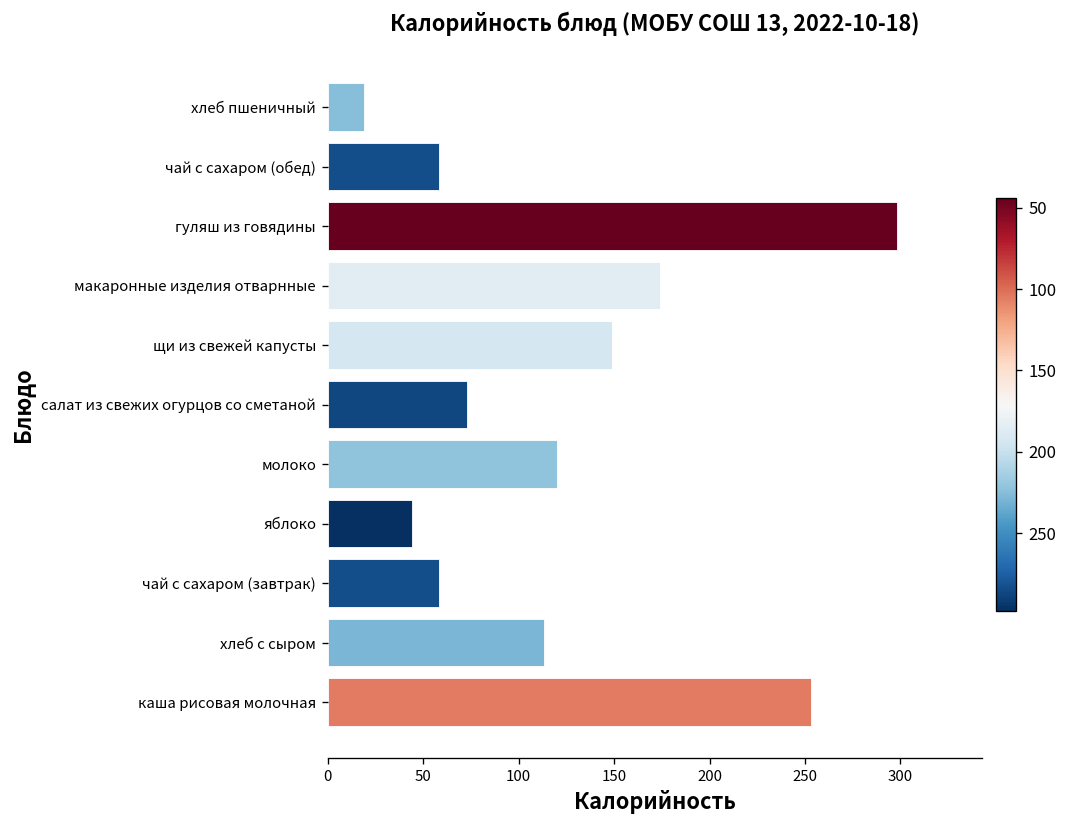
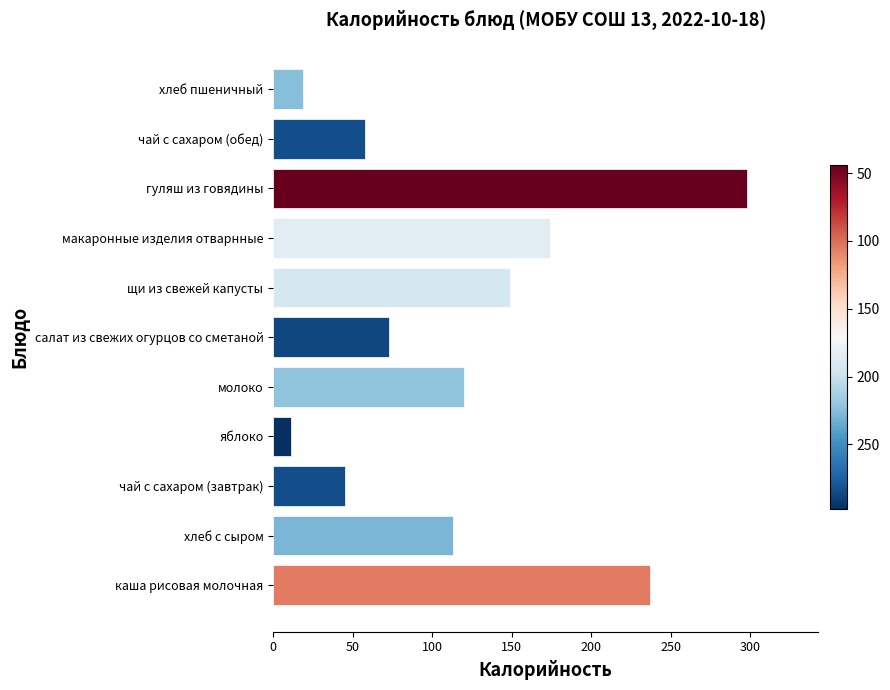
  {
    "хлеб пшеничный": 19,
    "чай с сахаром (обед)": 58,
    "гуляш из говядины": 298,
    "макаронные изделия отварнные": 174,
    "щи из свежей капусты": 149,
    "салат из свежих огурцов со сметаной": 73,
    "молоко": 120,
-   "яблоко": 44,
-   "чай с сахаром (завтрак)": 58,
+   "яблоко": 11,
+   "чай с сахаром (завтрак)": 45,
    "хлеб с сыром": 113,
-   "каша рисовая молочная": 253
+   "каша рисовая молочная": 237
  }
